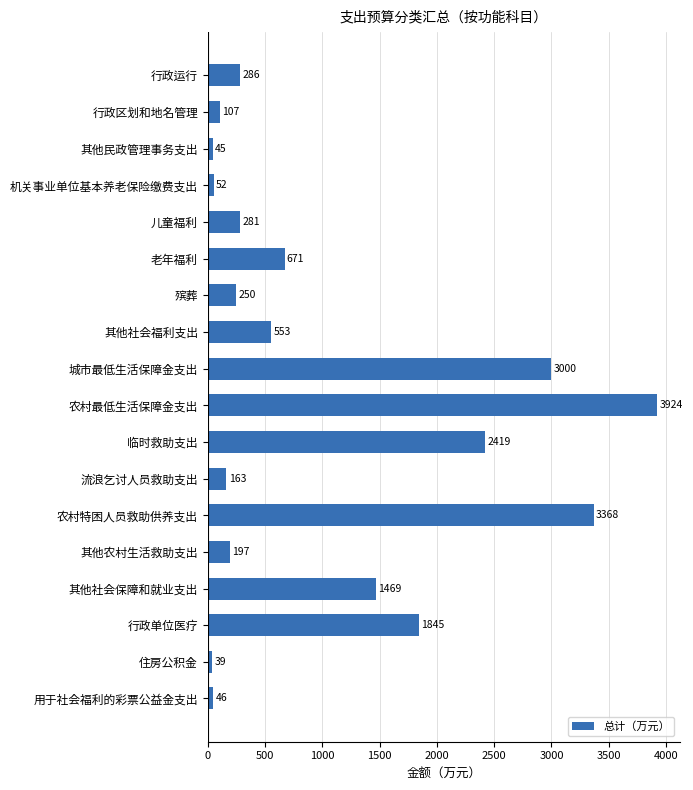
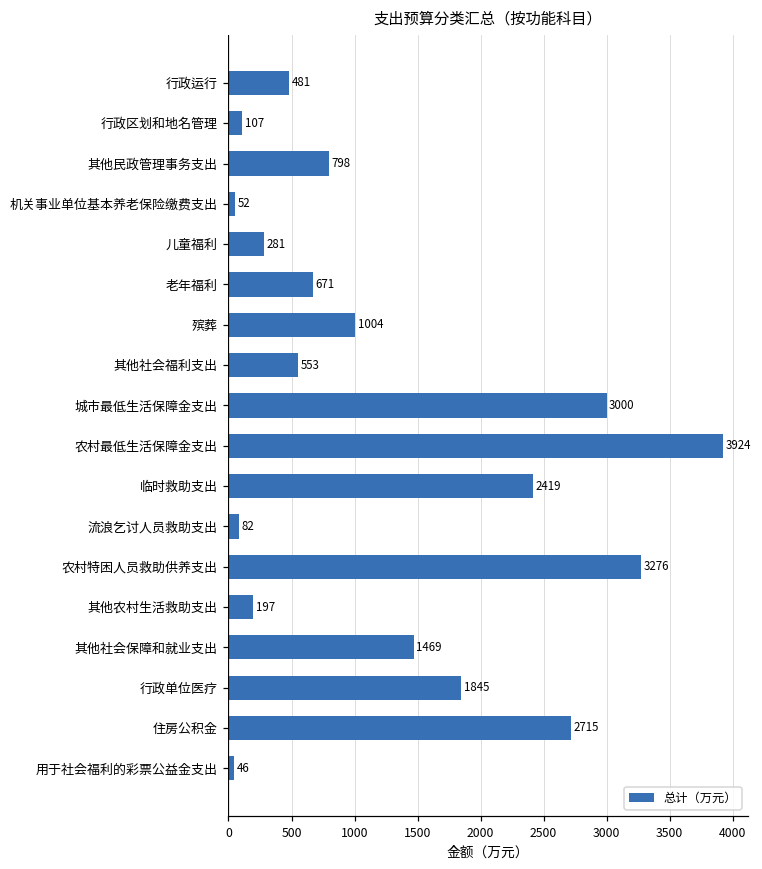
  {
-   "行政运行": 286,
+   "行政运行": 481,
    "行政区划和地名管理": 107,
-   "其他民政管理事务支出": 45,
+   "其他民政管理事务支出": 798,
    "机关事业单位基本养老保险缴费支出": 52,
    "儿童福利": 281,
    "老年福利": 671,
-   "殡葬": 250,
+   "殡葬": 1004,
    "其他社会福利支出": 553,
    "城市最低生活保障金支出": 3000,
    "农村最低生活保障金支出": 3924,
    "临时救助支出": 2419,
-   "流浪乞讨人员救助支出": 163,
-   "农村特困人员救助供养支出": 3368,
+   "流浪乞讨人员救助支出": 82,
+   "农村特困人员救助供养支出": 3276,
    "其他农村生活救助支出": 197,
    "其他社会保障和就业支出": 1469,
    "行政单位医疗": 1845,
-   "住房公积金": 39,
+   "住房公积金": 2715,
    "用于社会福利的彩票公益金支出": 46
  }
